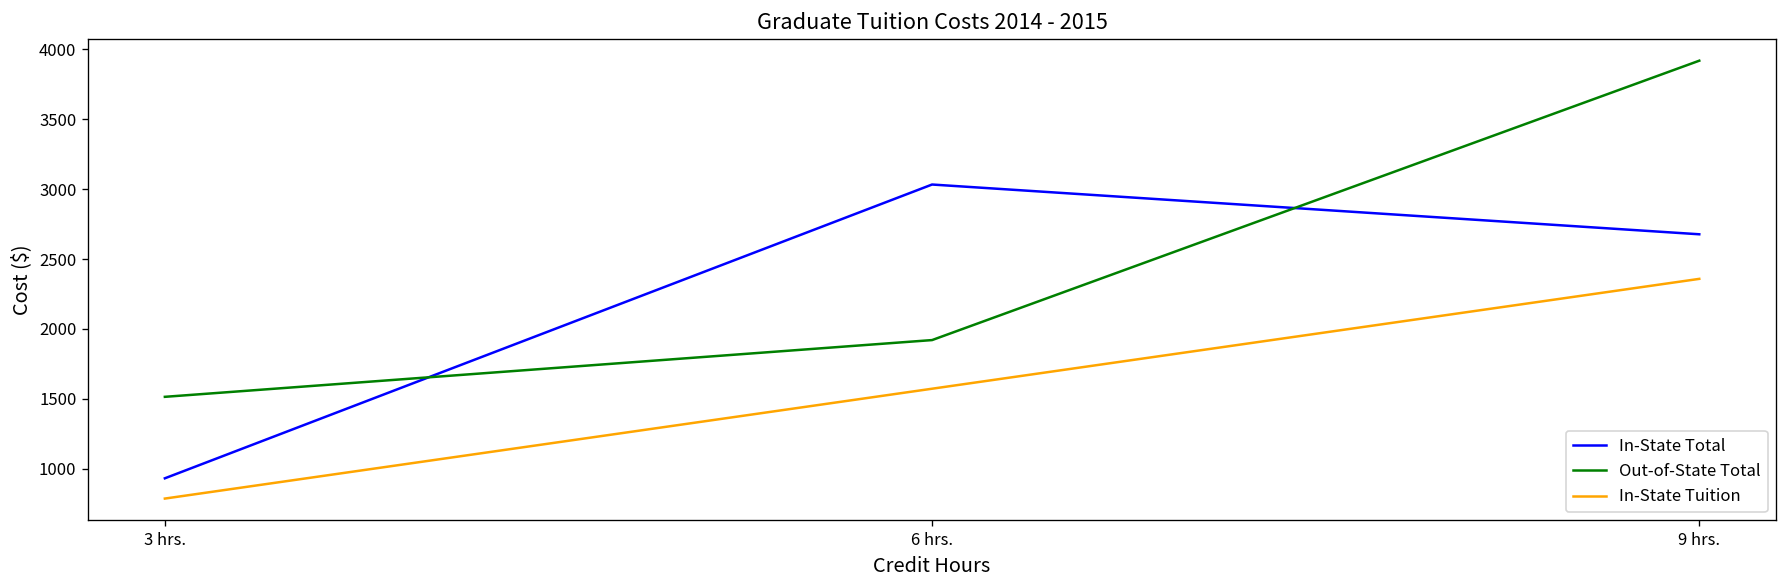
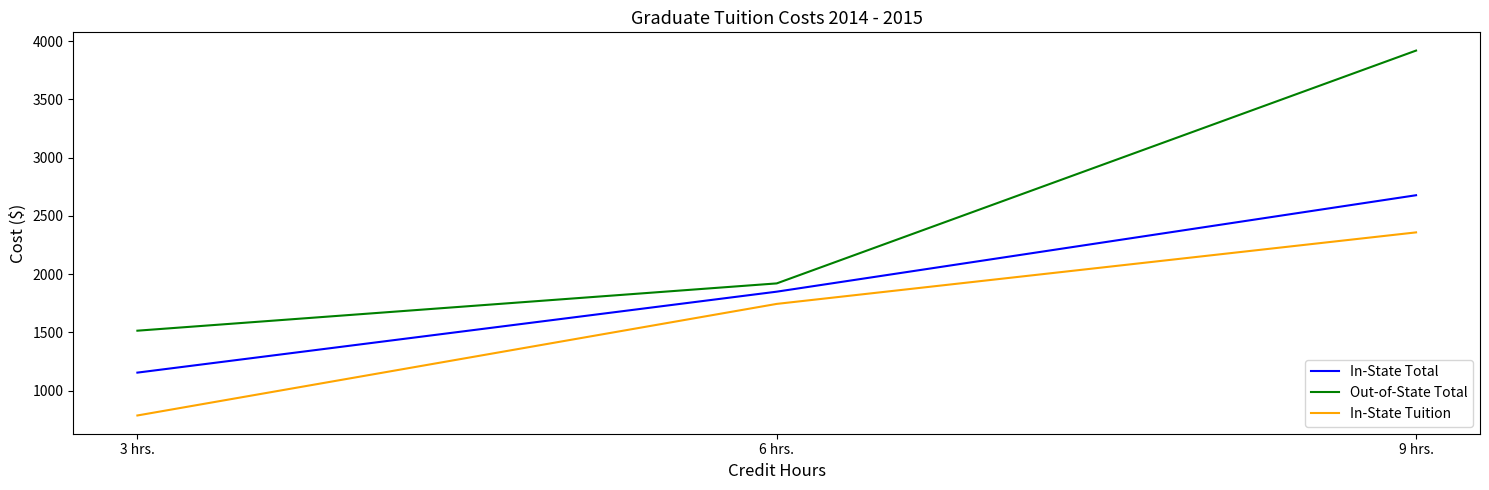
  {
    "In-State Total": {
-     "3 hrs.": 930,
-     "6 hrs.": 3030,
+     "3 hrs.": 1150,
+     "6 hrs.": 1850,
      "9 hrs.": 2680
    },
    "Out-of-State Total": {
      "3 hrs.": 1510,
      "6 hrs.": 1920,
      "9 hrs.": 3920
    },
    "In-State Tuition": {
      "3 hrs.": 790,
-     "6 hrs.": 1570,
+     "6 hrs.": 1740,
      "9 hrs.": 2360
    }
  }
